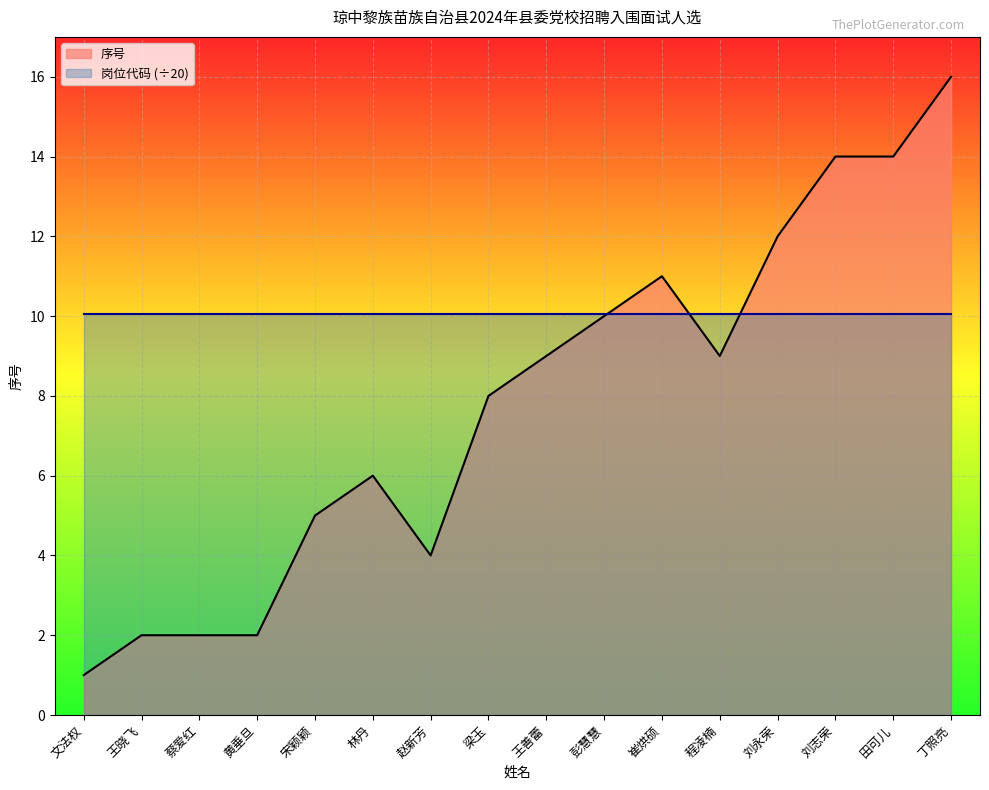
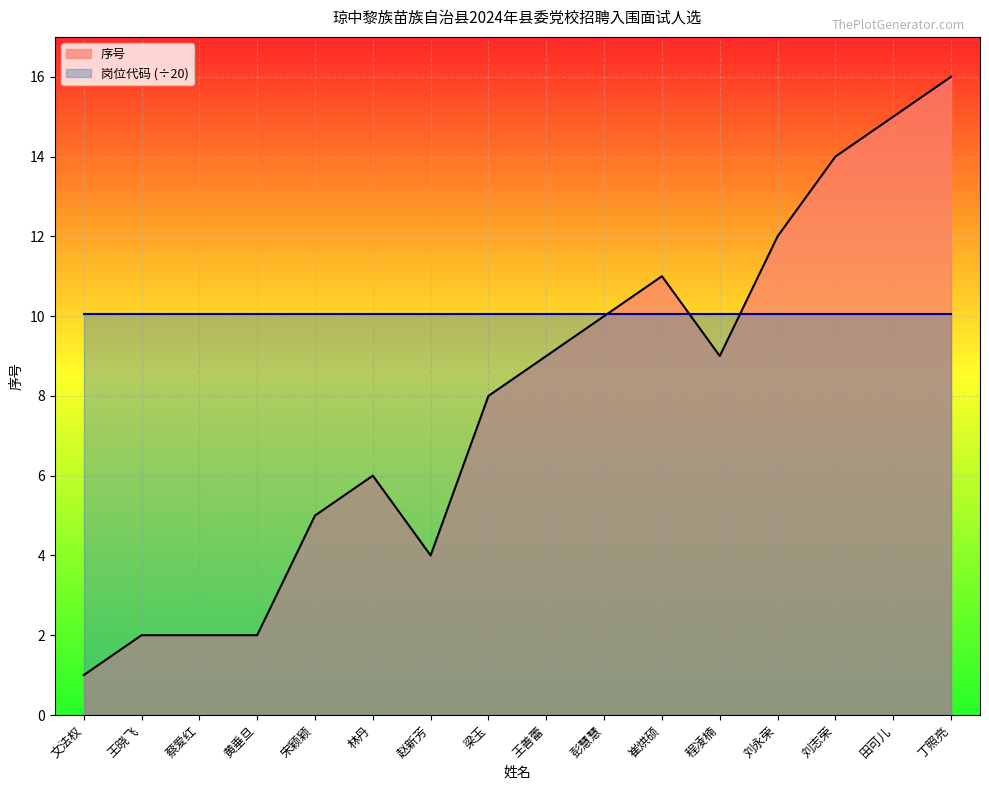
  {
    "序号": {
      "文法权": 1,
      "王晓飞": 2,
      "蔡爱红": 2,
      "黄垂旦": 2,
      "宋颖颖": 5,
      "林丹": 6,
      "赵新芳": 4,
      "梁玉": 8,
      "王善蕾": 9,
      "崔烘硕": 11,
      "程凌楠": 9,
      "刘永荣": 12,
      "刘志荣": 14,
-     "田可儿": 14,
+     "田可儿": 15,
      "丁照亮": 16
    },
    "岗位代码 (÷20)": {
      "文法权": 10,
      "王晓飞": 10,
      "蔡爱红": 10,
      "黄垂旦": 10,
      "宋颖颖": 10,
      "林丹": 10,
      "赵新芳": 10,
      "梁玉": 10,
      "王善蕾": 10,
      "崔烘硕": 10,
      "程凌楠": 10,
      "刘永荣": 10,
      "刘志荣": 10,
      "田可儿": 10,
      "丁照亮": 10
    }
  }
